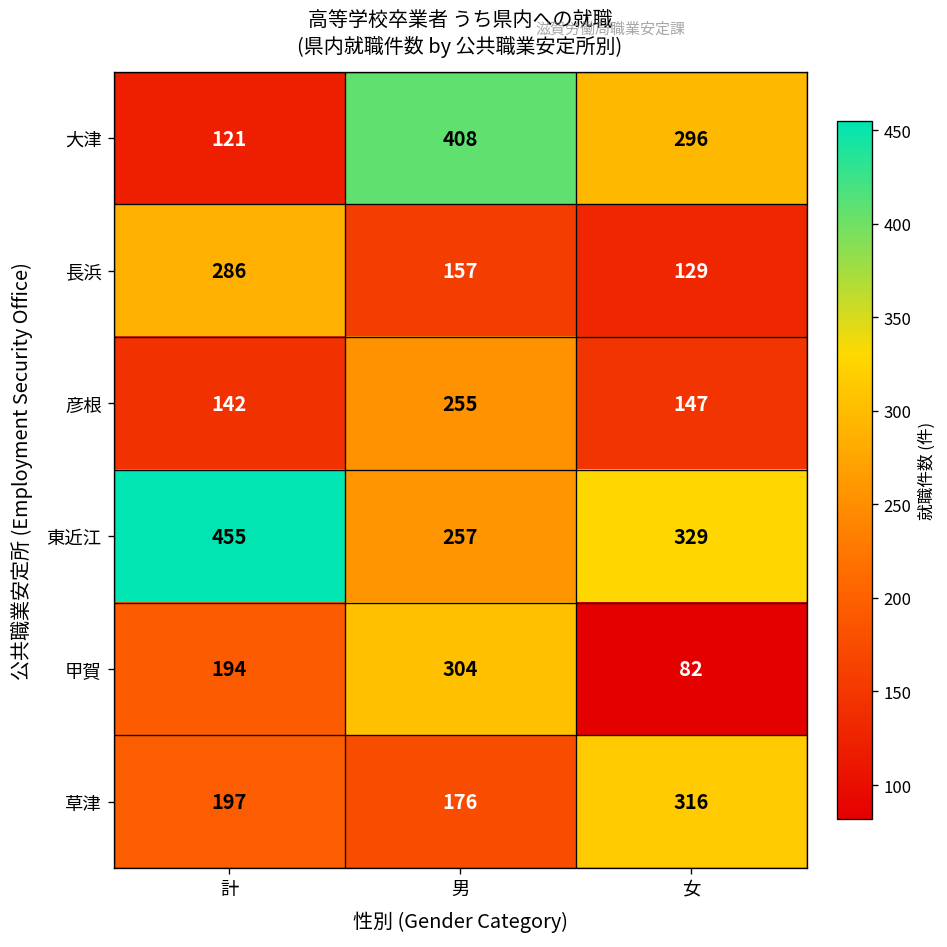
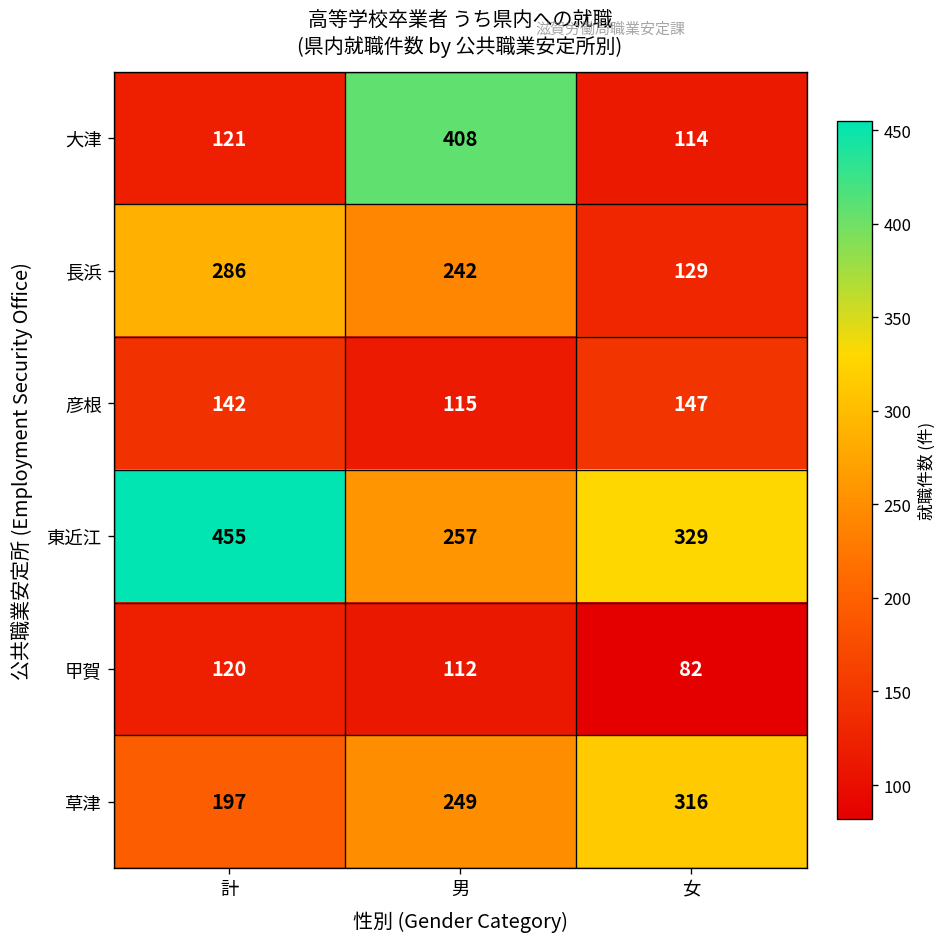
  {
    "大津": {
      "計": 121,
      "男": 408,
-     "女": 296
+     "女": 114
    },
    "長浜": {
      "計": 286,
-     "男": 157,
+     "男": 242,
      "女": 129
    },
    "彦根": {
      "計": 142,
-     "男": 255,
+     "男": 115,
      "女": 147
    },
    "東近江": {
      "計": 455,
      "男": 257,
      "女": 329
    },
    "甲賀": {
-     "計": 194,
-     "男": 304,
+     "計": 120,
+     "男": 112,
      "女": 82
    },
    "草津": {
      "計": 197,
-     "男": 176,
+     "男": 249,
      "女": 316
    }
  }
